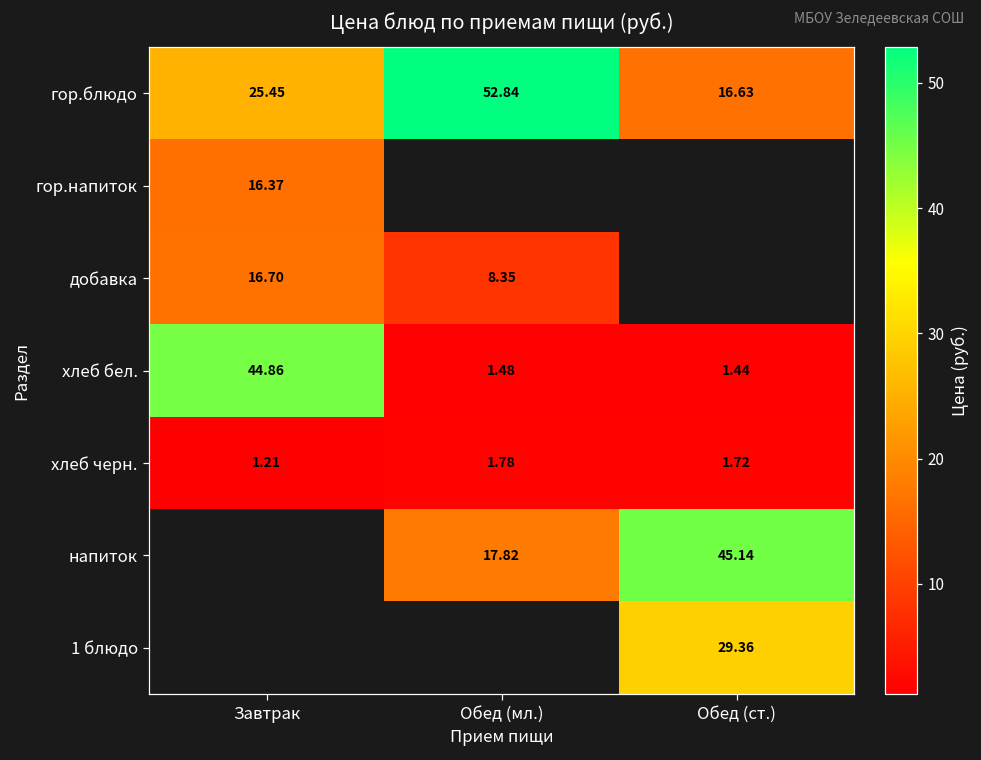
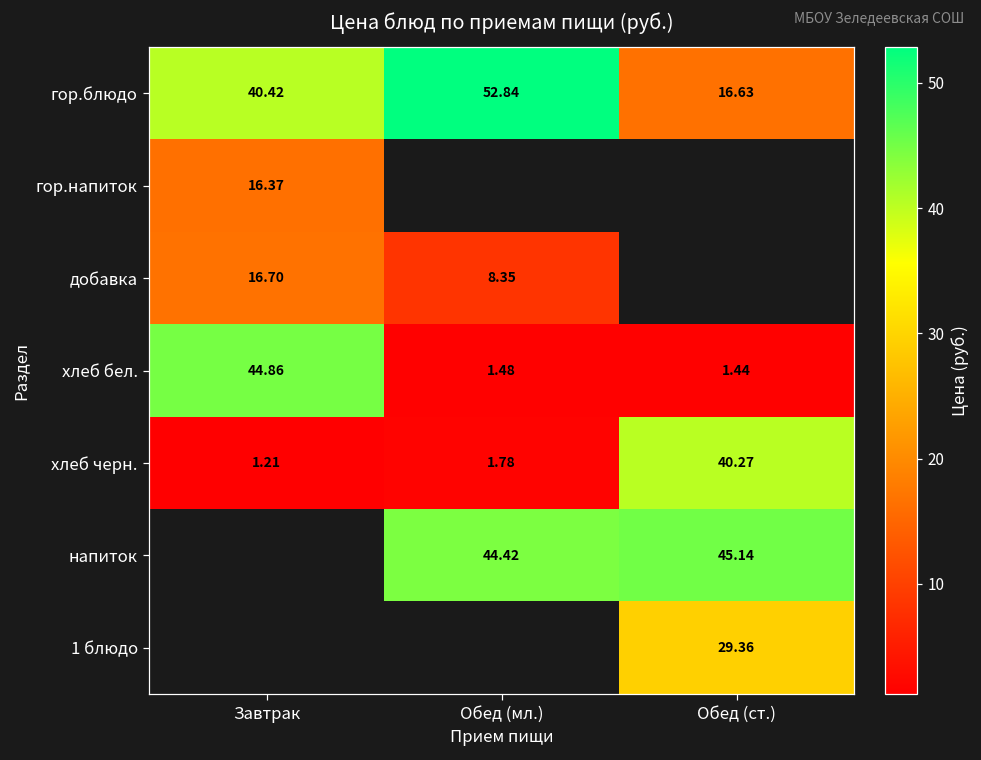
  {
    "гор.блюдо": {
-     "Завтрак": 25.45,
+     "Завтрак": 40.42,
      "Обед (мл.)": 52.84,
      "Обед (ст.)": 16.63
    },
    "гор.напиток": {
      "Завтрак": 16.37
    },
    "добавка": {
      "Завтрак": 16.70,
      "Обед (мл.)": 8.35
    },
    "хлеб бел.": {
      "Завтрак": 44.86,
      "Обед (мл.)": 1.48,
      "Обед (ст.)": 1.44
    },
    "хлеб черн.": {
      "Завтрак": 1.21,
      "Обед (мл.)": 1.78,
-     "Обед (ст.)": 1.72
+     "Обед (ст.)": 40.27
    },
    "напиток": {
-     "Обед (мл.)": 17.82,
+     "Обед (мл.)": 44.42,
      "Обед (ст.)": 45.14
    },
    "1 блюдо": {
      "Обед (ст.)": 29.36
    }
  }
